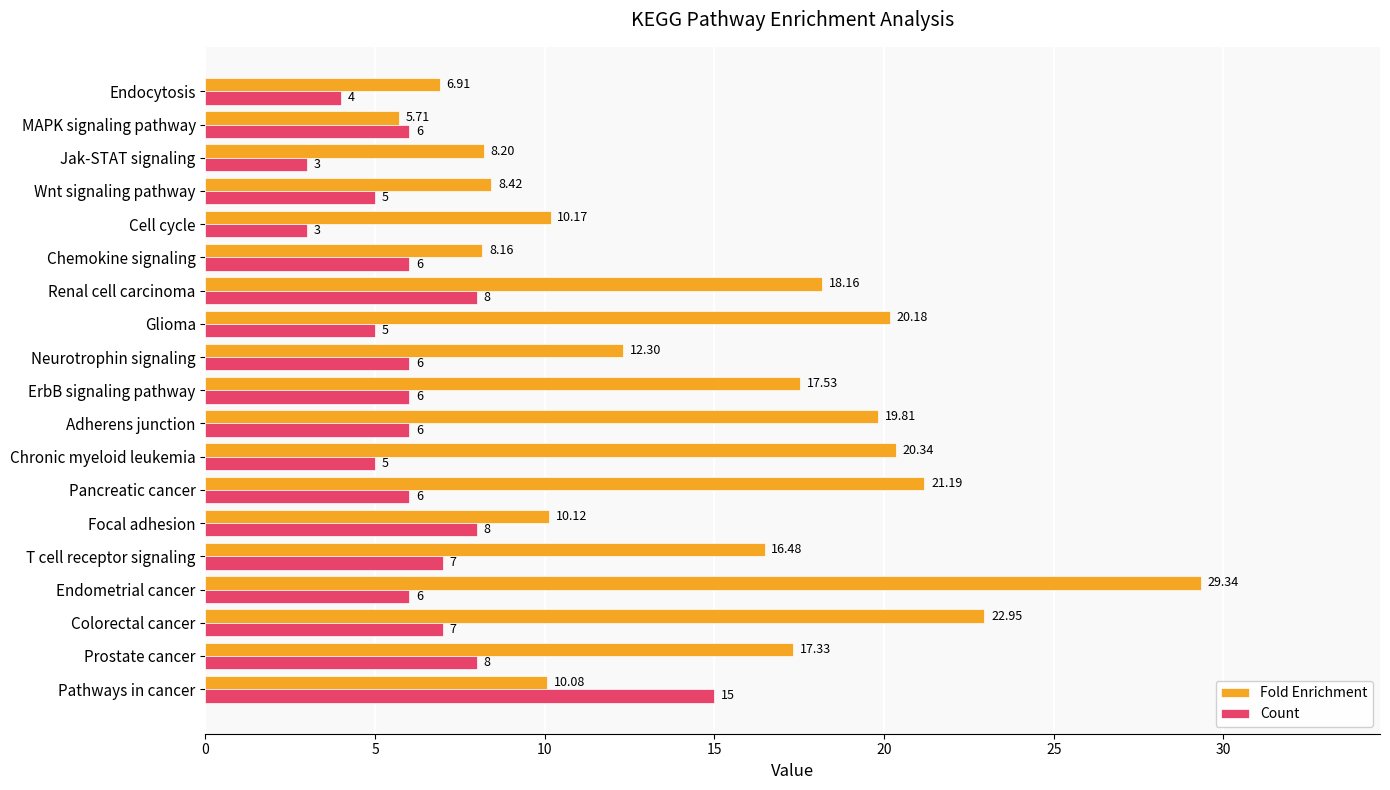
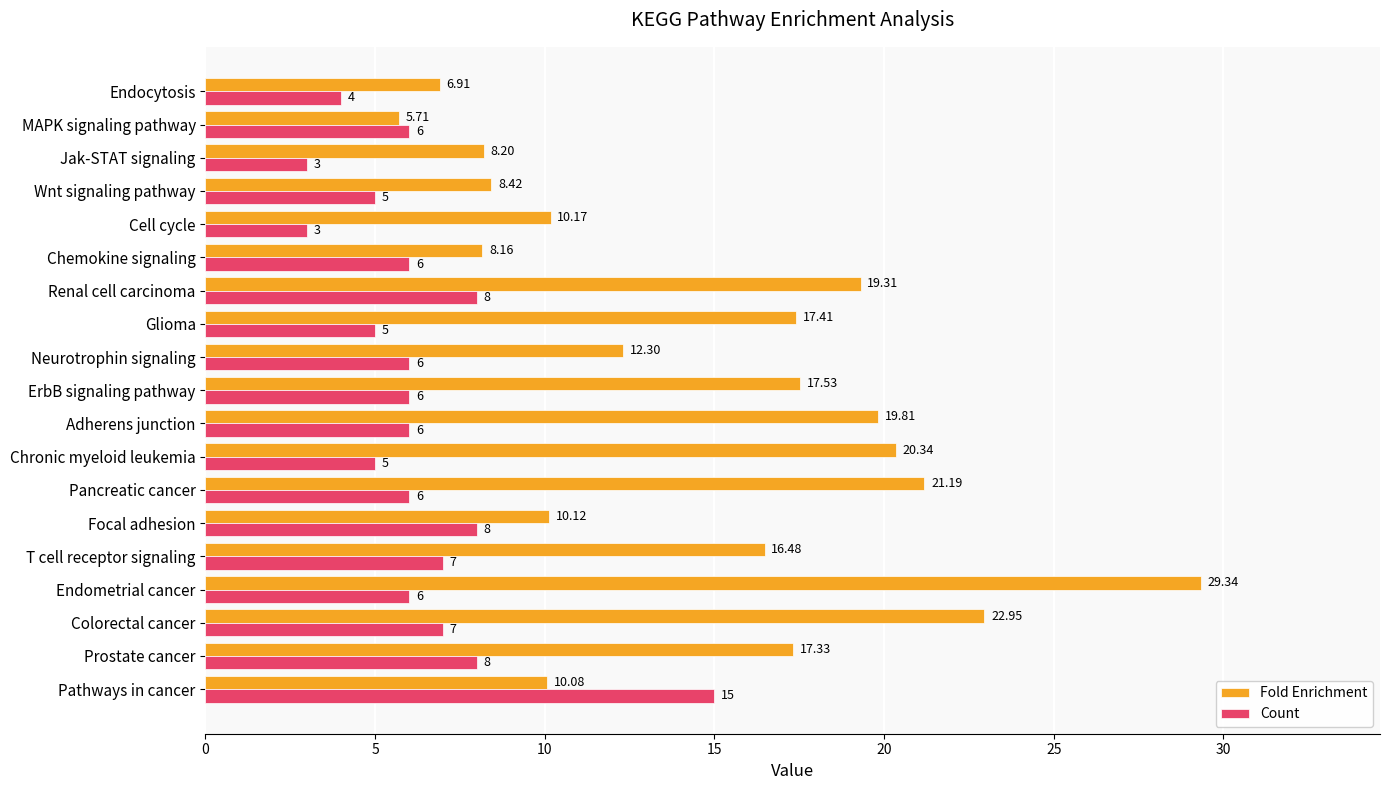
  {
    "Fold Enrichment": {
      "Endocytosis": 6.91,
      "MAPK signaling pathway": 5.71,
      "Jak-STAT signaling": 8.20,
      "Wnt signaling pathway": 8.42,
      "Cell cycle": 10.17,
      "Chemokine signaling": 8.16,
-     "Renal cell carcinoma": 18.16,
-     "Glioma": 20.18,
+     "Renal cell carcinoma": 19.31,
+     "Glioma": 17.41,
      "Neurotrophin signaling": 12.30,
      "ErbB signaling pathway": 17.53,
      "Adherens junction": 19.81,
      "Chronic myeloid leukemia": 20.34,
      "Pancreatic cancer": 21.19,
      "Focal adhesion": 10.12,
      "T cell receptor signaling": 16.48,
      "Endometrial cancer": 29.34,
      "Colorectal cancer": 22.95,
      "Prostate cancer": 17.33,
      "Pathways in cancer": 10.08
    },
    "Count": {
      "Endocytosis": 4,
      "MAPK signaling pathway": 6,
      "Jak-STAT signaling": 3,
      "Wnt signaling pathway": 5,
      "Cell cycle": 3,
      "Chemokine signaling": 6,
      "Renal cell carcinoma": 8,
      "Glioma": 5,
      "Neurotrophin signaling": 6,
      "ErbB signaling pathway": 6,
      "Adherens junction": 6,
      "Chronic myeloid leukemia": 5,
      "Pancreatic cancer": 6,
      "Focal adhesion": 8,
      "T cell receptor signaling": 7,
      "Endometrial cancer": 6,
      "Colorectal cancer": 7,
      "Prostate cancer": 8,
      "Pathways in cancer": 15
    }
  }
